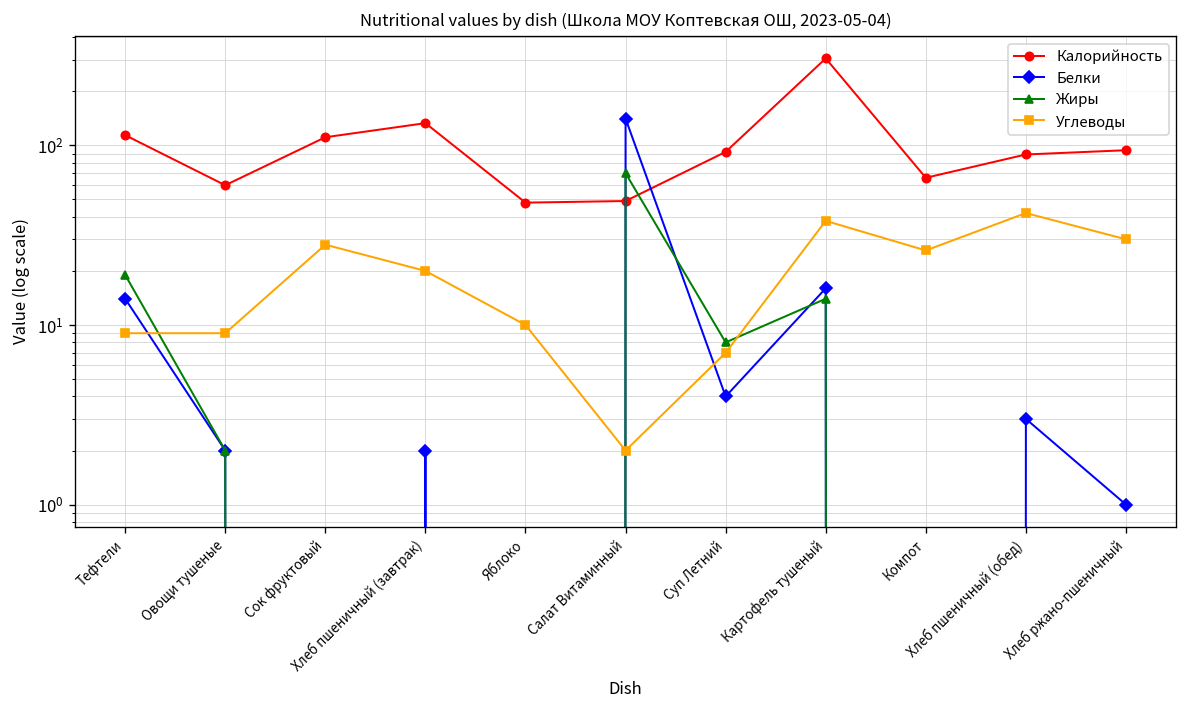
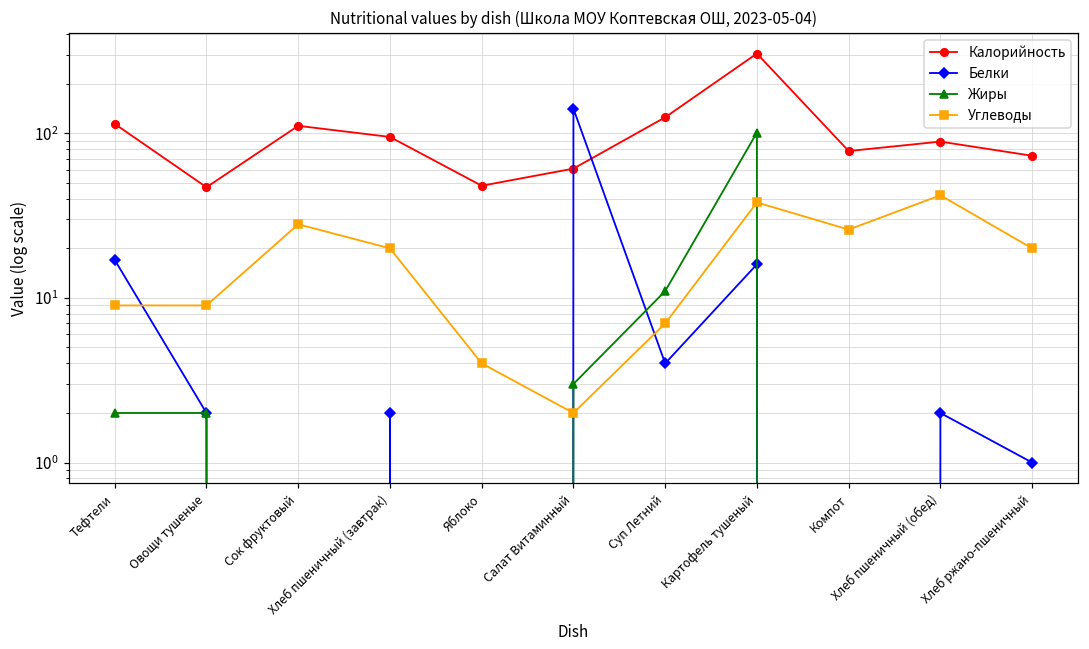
  {
    "Калорийность": {
      "Тефтели": 110,
-     "Овощи тушеные": 60,
+     "Овощи тушеные": 47,
      "Сок фруктовый": 110,
-     "Хлеб пшеничный (завтрак)": 130,
+     "Хлеб пшеничный (завтрак)": 100,
      "Яблоко": 48,
-     "Салат Витаминный": 49,
-     "Суп Летний": 90,
+     "Салат Витаминный": 61,
+     "Суп Летний": 130,
      "Картофель тушеный": 310,
-     "Компот": 70,
+     "Компот": 80,
      "Хлеб пшеничный (обед)": 90,
-     "Хлеб ржано-пшеничный": 90
+     "Хлеб ржано-пшеничный": 70
    },
    "Белки": {
-     "Тефтели": 14,
+     "Тефтели": 17,
      "Хлеб пшеничный (завтрак)": 2,
      "Салат Витаминный": 140,
      "Суп Летний": 4,
      "Картофель тушеный": 16,
-     "Хлеб пшеничный (обед)": 3,
+     "Хлеб пшеничный (обед)": 2,
      "Хлеб ржано-пшеничный": 1
    },
    "Жиры": {
-     "Тефтели": 19,
-     "Салат Витаминный": 70,
-     "Суп Летний": 8,
-     "Картофель тушеный": 14
+     "Тефтели": 2,
+     "Салат Витаминный": 3,
+     "Суп Летний": 11,
+     "Картофель тушеный": 100
    },
    "Углеводы": {
      "Тефтели": 9,
      "Овощи тушеные": 9,
      "Сок фруктовый": 28,
      "Хлеб пшеничный (завтрак)": 20,
-     "Яблоко": 10,
+     "Яблоко": 4,
      "Салат Витаминный": 2,
      "Суп Летний": 7,
      "Картофель тушеный": 38,
      "Компот": 26,
      "Хлеб пшеничный (обед)": 42,
-     "Хлеб ржано-пшеничный": 30
+     "Хлеб ржано-пшеничный": 20
    }
  }
